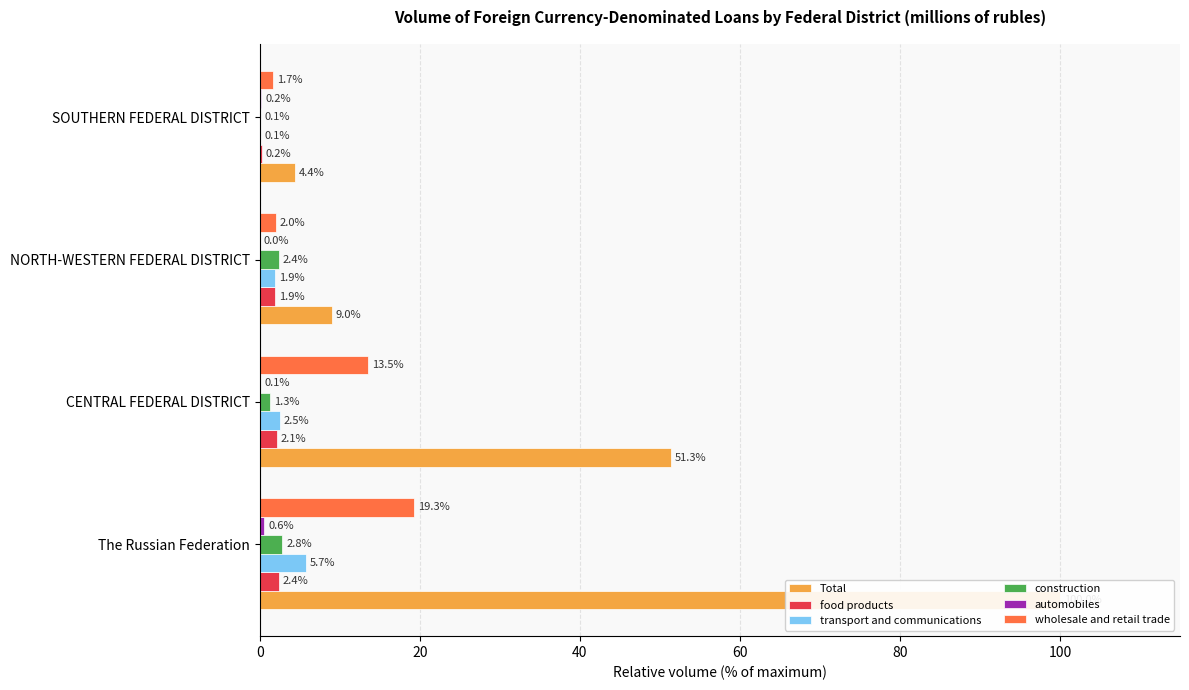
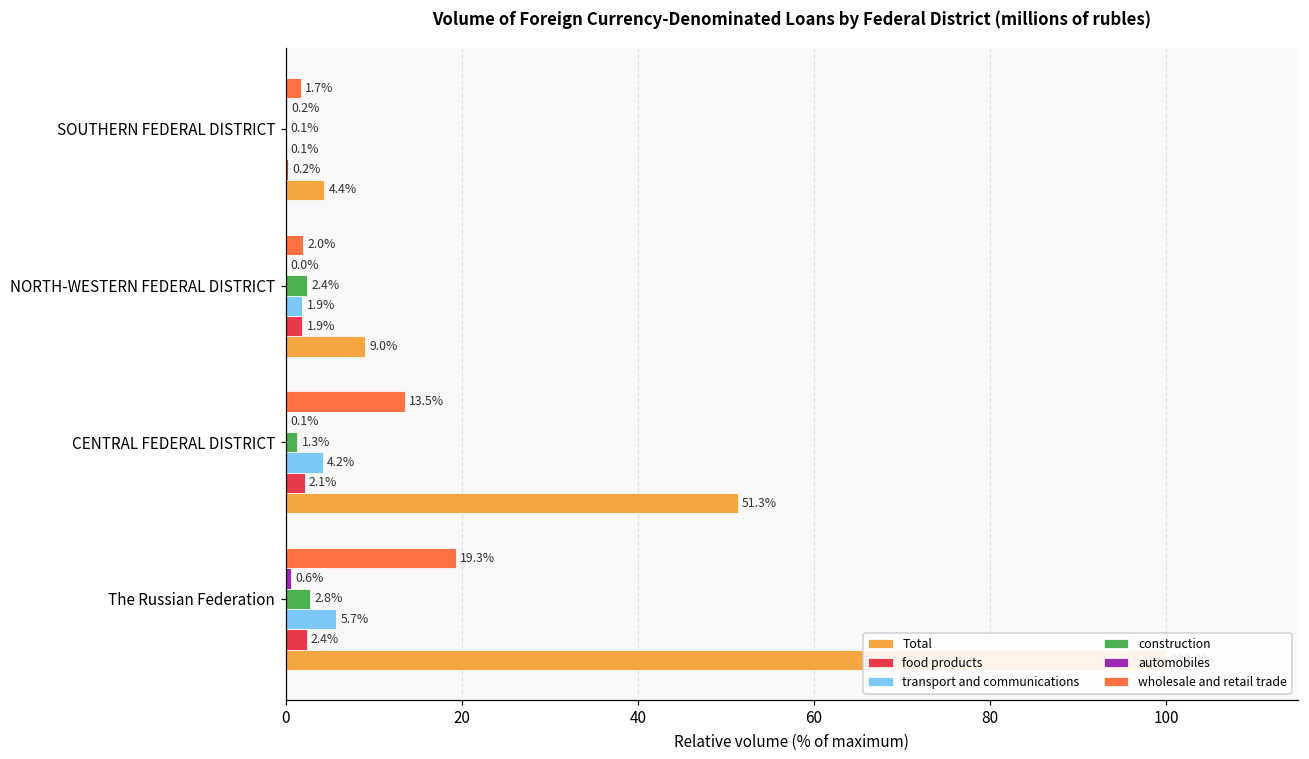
  {
    "food products": {
      "SOUTHERN FEDERAL DISTRICT": "0.2%",
      "NORTH-WESTERN FEDERAL DISTRICT": "1.9%",
      "CENTRAL FEDERAL DISTRICT": "2.1%",
      "The Russian Federation": "2.4%"
    },
    "transport and communications": {
      "SOUTHERN FEDERAL DISTRICT": "0.1%",
      "NORTH-WESTERN FEDERAL DISTRICT": "1.9%",
-     "CENTRAL FEDERAL DISTRICT": "2.5%",
+     "CENTRAL FEDERAL DISTRICT": "4.2%",
      "The Russian Federation": "5.7%"
    },
    "construction": {
      "SOUTHERN FEDERAL DISTRICT": "0.1%",
      "NORTH-WESTERN FEDERAL DISTRICT": "2.4%",
      "CENTRAL FEDERAL DISTRICT": "1.3%",
      "The Russian Federation": "2.8%"
    },
    "automobiles": {
      "SOUTHERN FEDERAL DISTRICT": "0.2%",
      "NORTH-WESTERN FEDERAL DISTRICT": "0.0%",
      "CENTRAL FEDERAL DISTRICT": "0.1%",
      "The Russian Federation": "0.6%"
    }
  }
